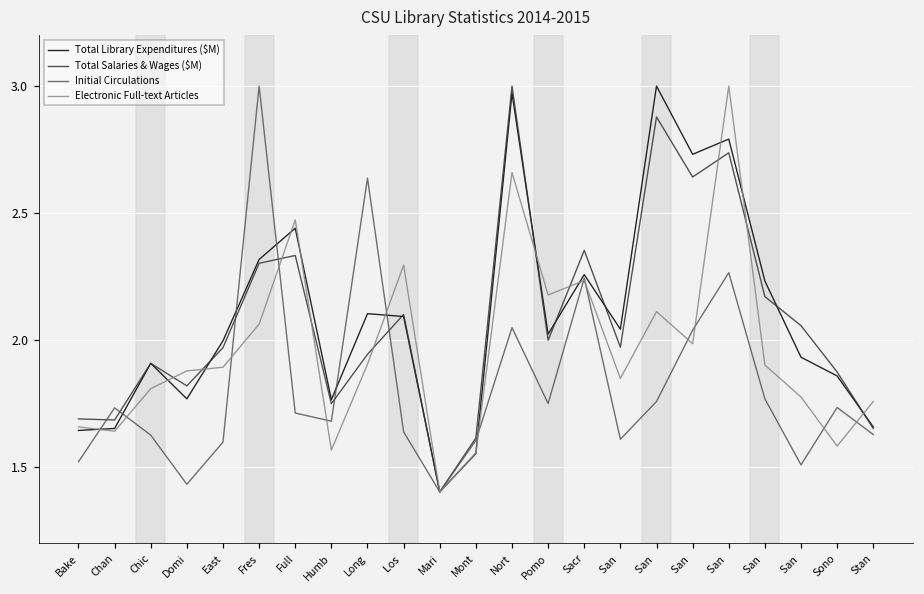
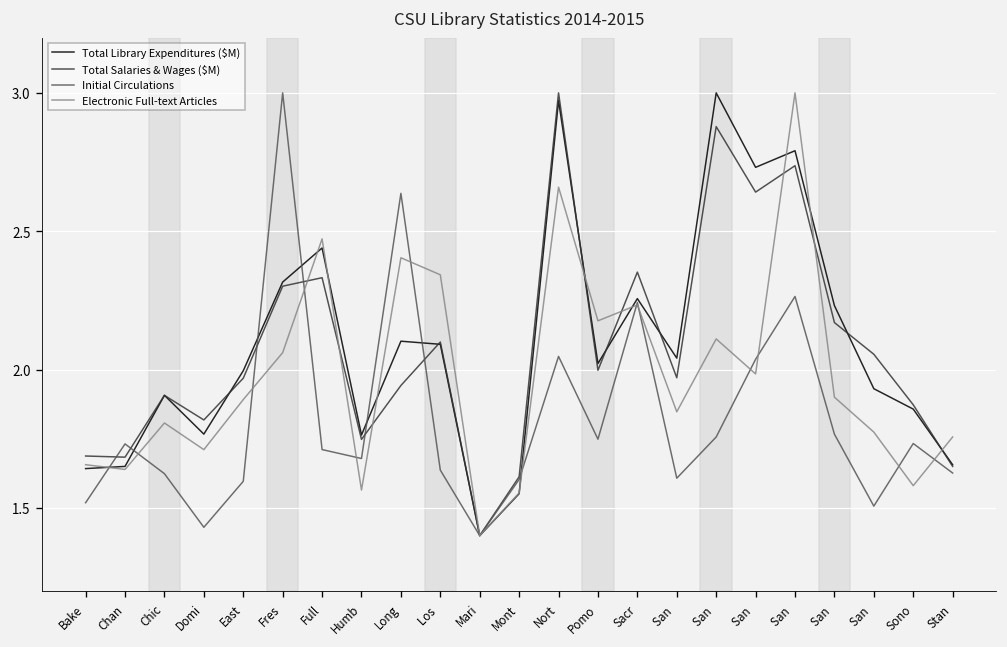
  {
    "Total Library Expenditures ($M)": {
      "Bake": 1.64,
      "Domi": 1.77,
      "East": 2.00,
      "Fres": 2.32,
      "Full": 2.44,
      "Humb": 1.76,
      "Long": 2.10,
      "Nort": 2.97,
      "Pomo": 2.02,
      "Sacr": 2.26,
      "Sono": 1.86
    },
    "Electronic Full-text Articles": {
      "Bake": 1.66,
      "Chic": 1.81,
-     "Domi": 1.88,
+     "Domi": 1.71,
      "East": 1.89,
      "Fres": 2.06,
      "Full": 2.47,
      "Humb": 1.56,
-     "Long": 1.90,
-     "Los": 2.29,
+     "Long": 2.40,
+     "Los": 2.34,
      "Nort": 2.66,
      "Pomo": 2.18,
      "Sono": 1.58,
      "Stan": 1.76
    }
  }
